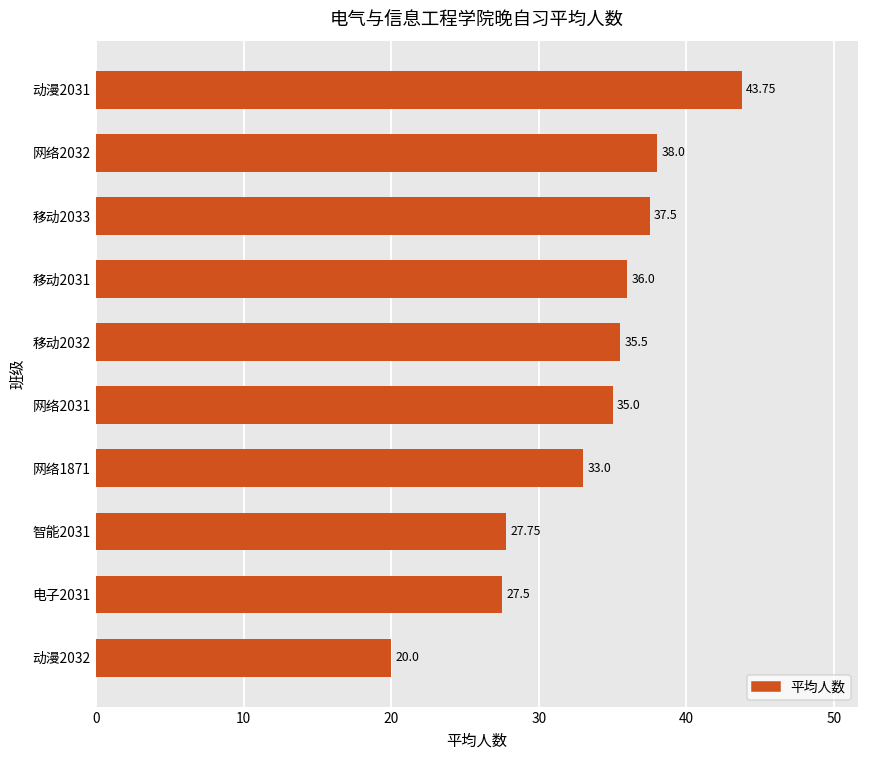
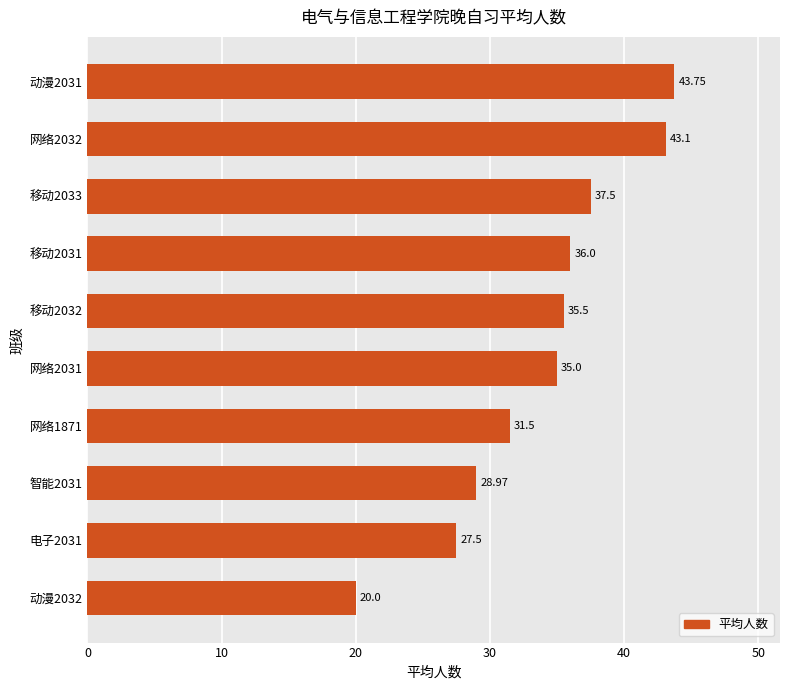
  {
    "动漫2031": 43.75,
-   "网络2032": 38.0,
+   "网络2032": 43.1,
    "移动2033": 37.5,
    "移动2031": 36.0,
    "移动2032": 35.5,
    "网络2031": 35.0,
-   "网络1871": 33.0,
-   "智能2031": 27.75,
+   "网络1871": 31.5,
+   "智能2031": 28.97,
    "电子2031": 27.5,
    "动漫2032": 20.0
  }
